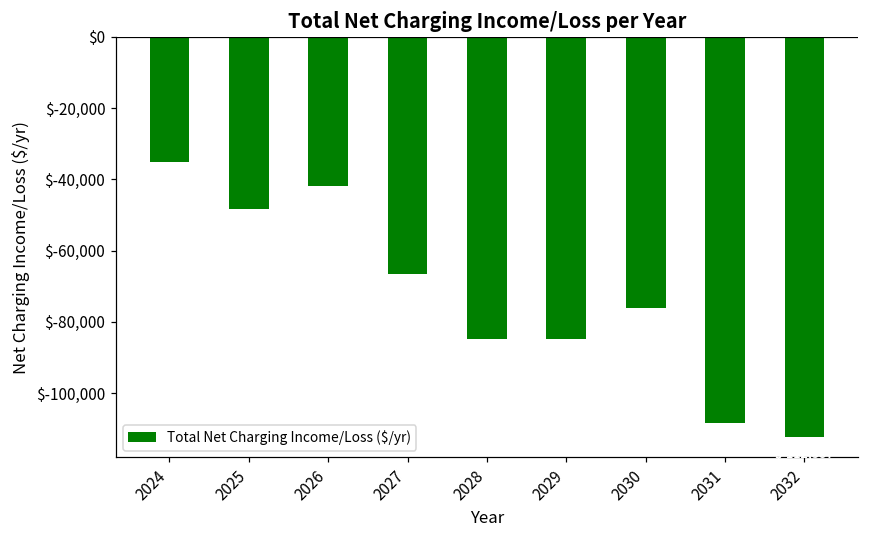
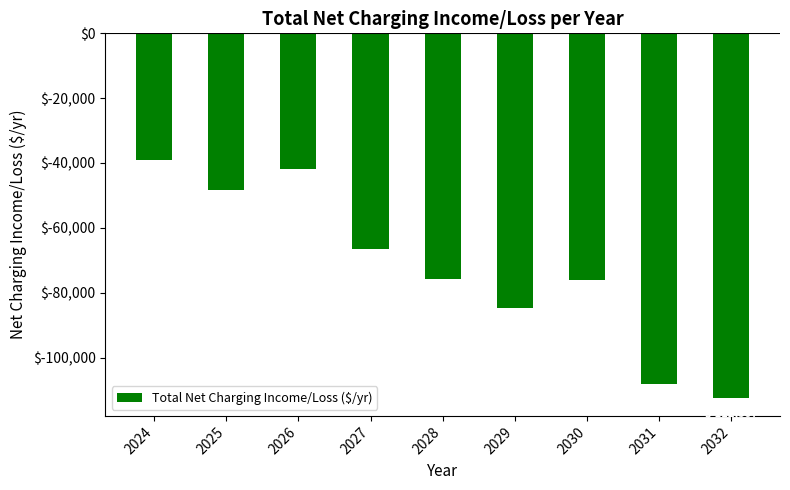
  {
-   "2024": "$-35,000",
+   "2024": "$-39,000",
    "2025": "$-48,000",
    "2026": "$-42,000",
    "2027": "$-67,000",
-   "2028": "$-85,000",
+   "2028": "$-76,000",
    "2029": "$-85,000",
    "2030": "$-76,000",
    "2031": "$-108,000",
    "2032": "$-112,000"
  }
